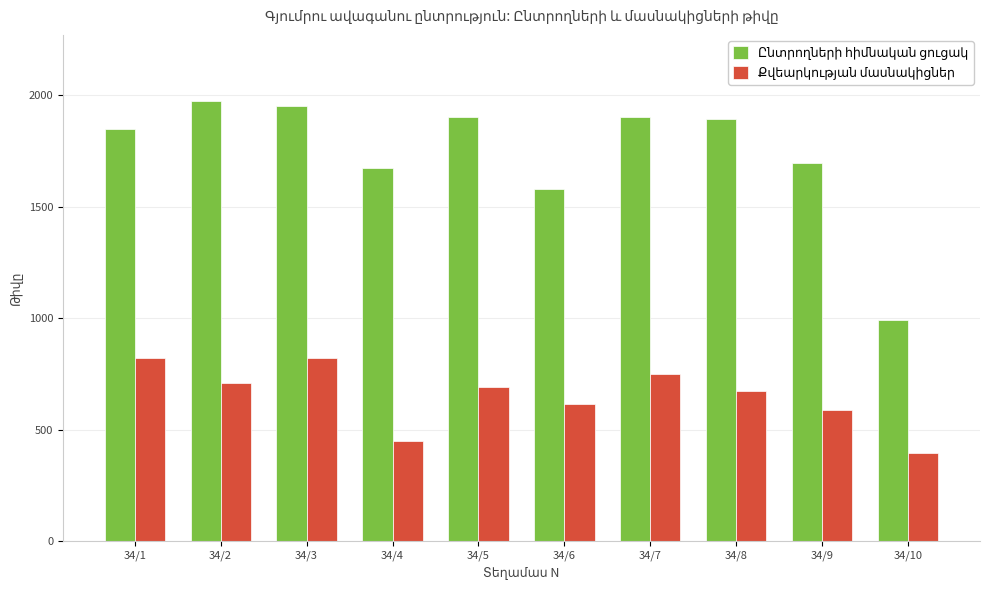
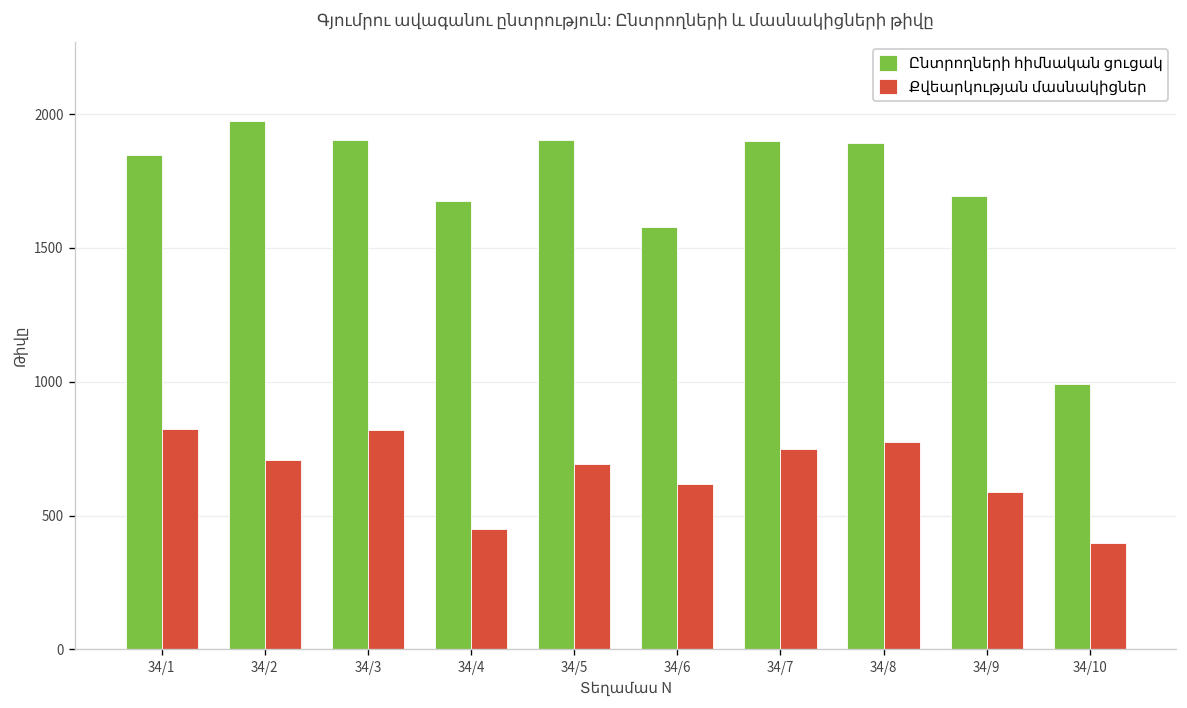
  {
    "Ընտրողների հիմնական ցուցակ": {
      "34/1": 1850,
      "34/2": 1970,
-     "34/3": 1950,
+     "34/3": 1910,
      "34/4": 1680,
      "34/5": 1900,
      "34/6": 1580,
      "34/7": 1900,
      "34/8": 1890,
      "34/9": 1700,
      "34/10": 990
    },
    "Քվեարկության մասնակիցներ": {
      "34/1": 820,
      "34/2": 710,
      "34/3": 820,
      "34/4": 450,
      "34/5": 690,
      "34/6": 620,
      "34/7": 750,
-     "34/8": 670,
+     "34/8": 780,
      "34/9": 590,
      "34/10": 400
    }
  }
